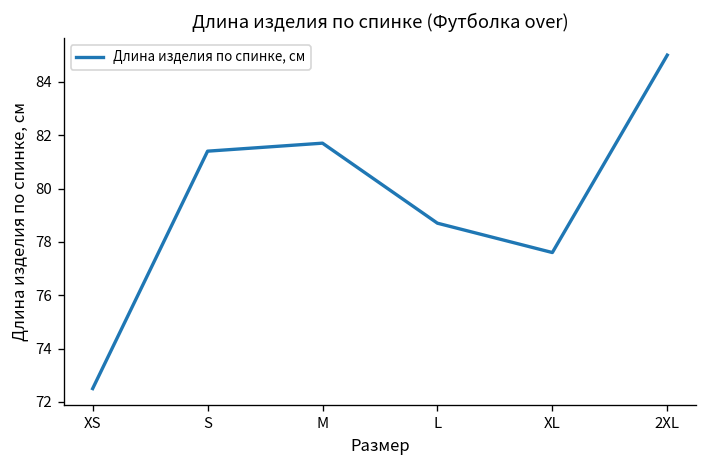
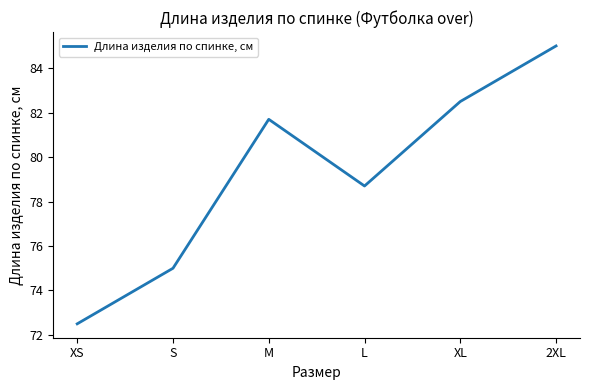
  {
    "XS": 72.5,
-   "S": 81.4,
+   "S": 75.0,
    "M": 81.7,
    "L": 78.7,
-   "XL": 77.6,
+   "XL": 82.5,
    "2XL": 85.0
  }
